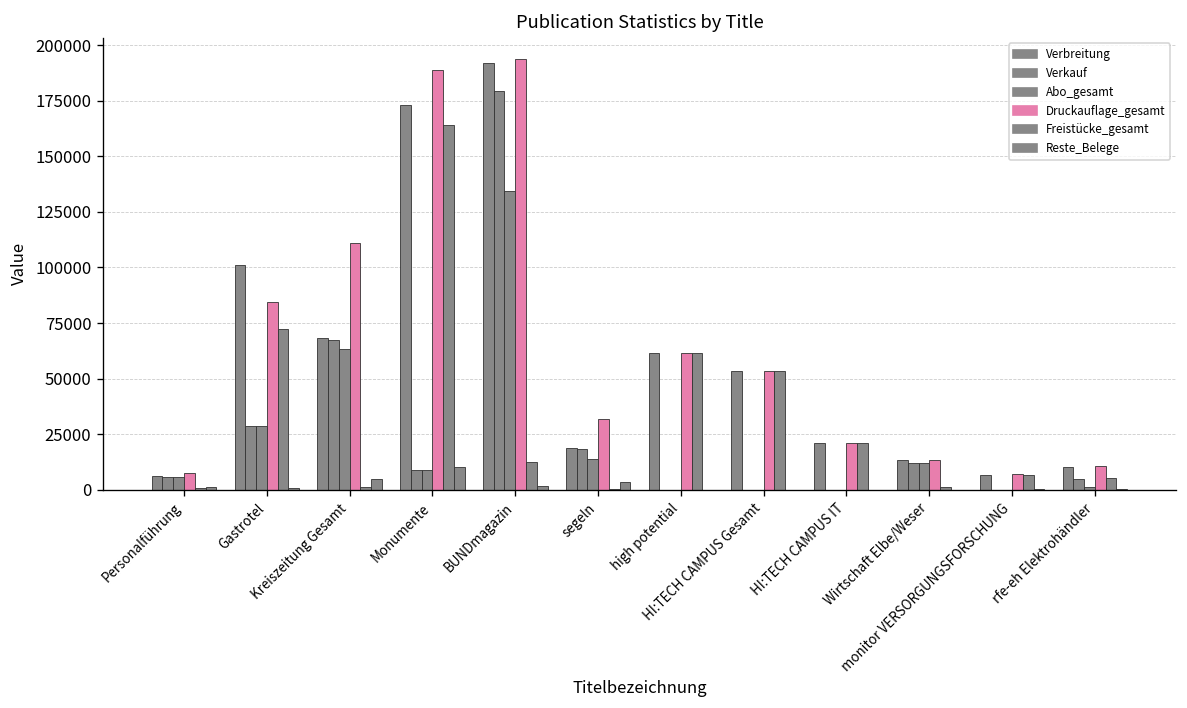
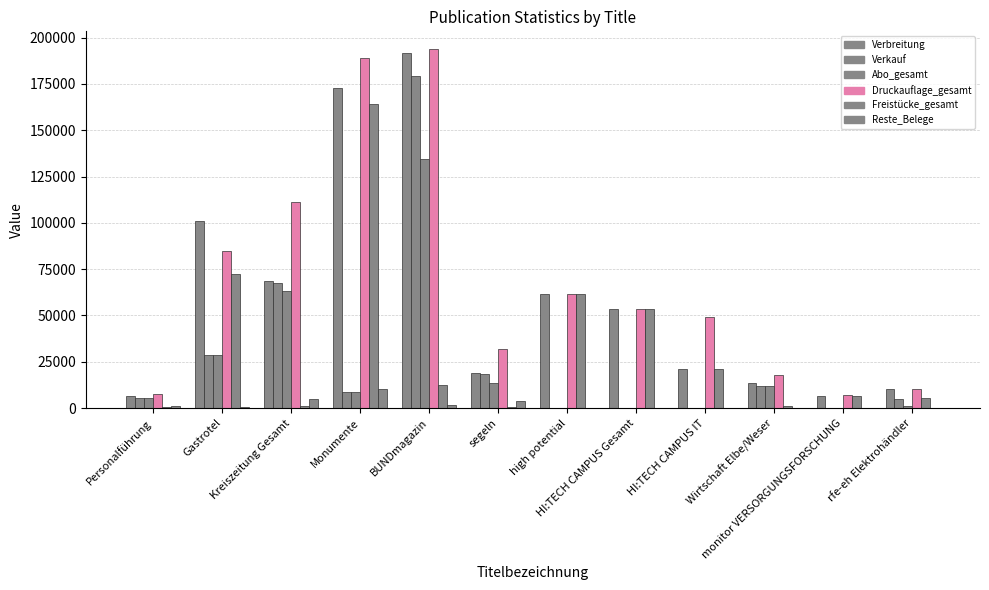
  {
    "Druckauflage_gesamt": {
      "Personalführung": 8000,
      "Gastrotel": 85000,
      "Kreiszeitung Gesamt": 111000,
      "Monumente": 189000,
      "BUNDmagazin": 194000,
      "segeln": 32000,
      "high potential": 62000,
      "HI:TECH CAMPUS Gesamt": 54000,
-     "HI:TECH CAMPUS IT": 21000,
-     "Wirtschaft Elbe/Weser": 13000,
+     "HI:TECH CAMPUS IT": 49000,
+     "Wirtschaft Elbe/Weser": 18000,
      "monitor VERSORGUNGSFORSCHUNG": 7000,
      "rfe-eh Elektrohändler": 11000
    }
  }
